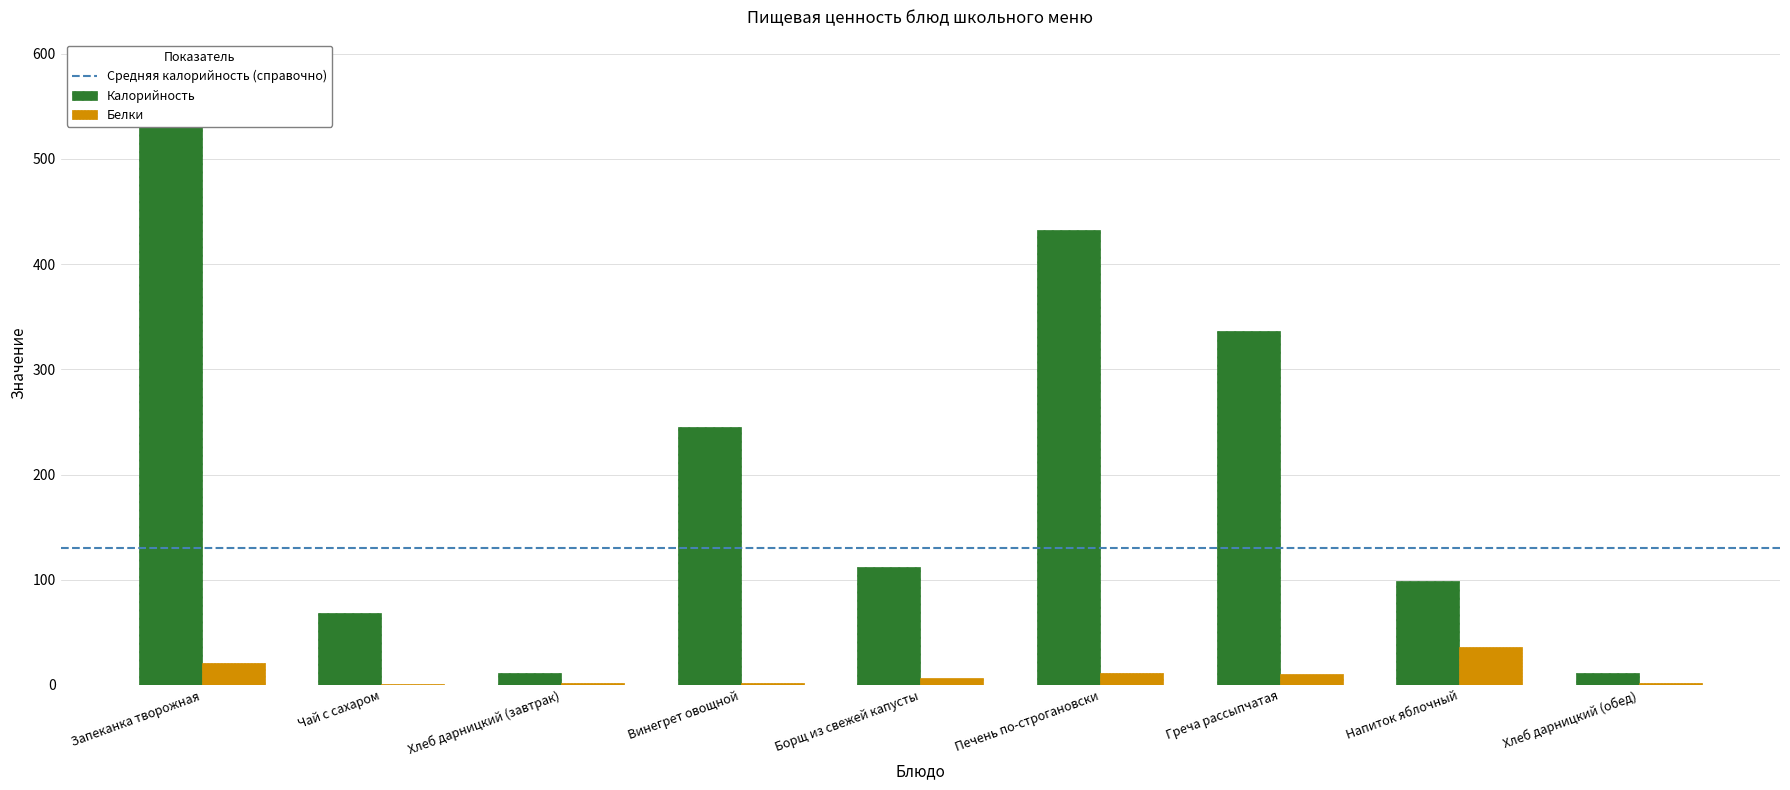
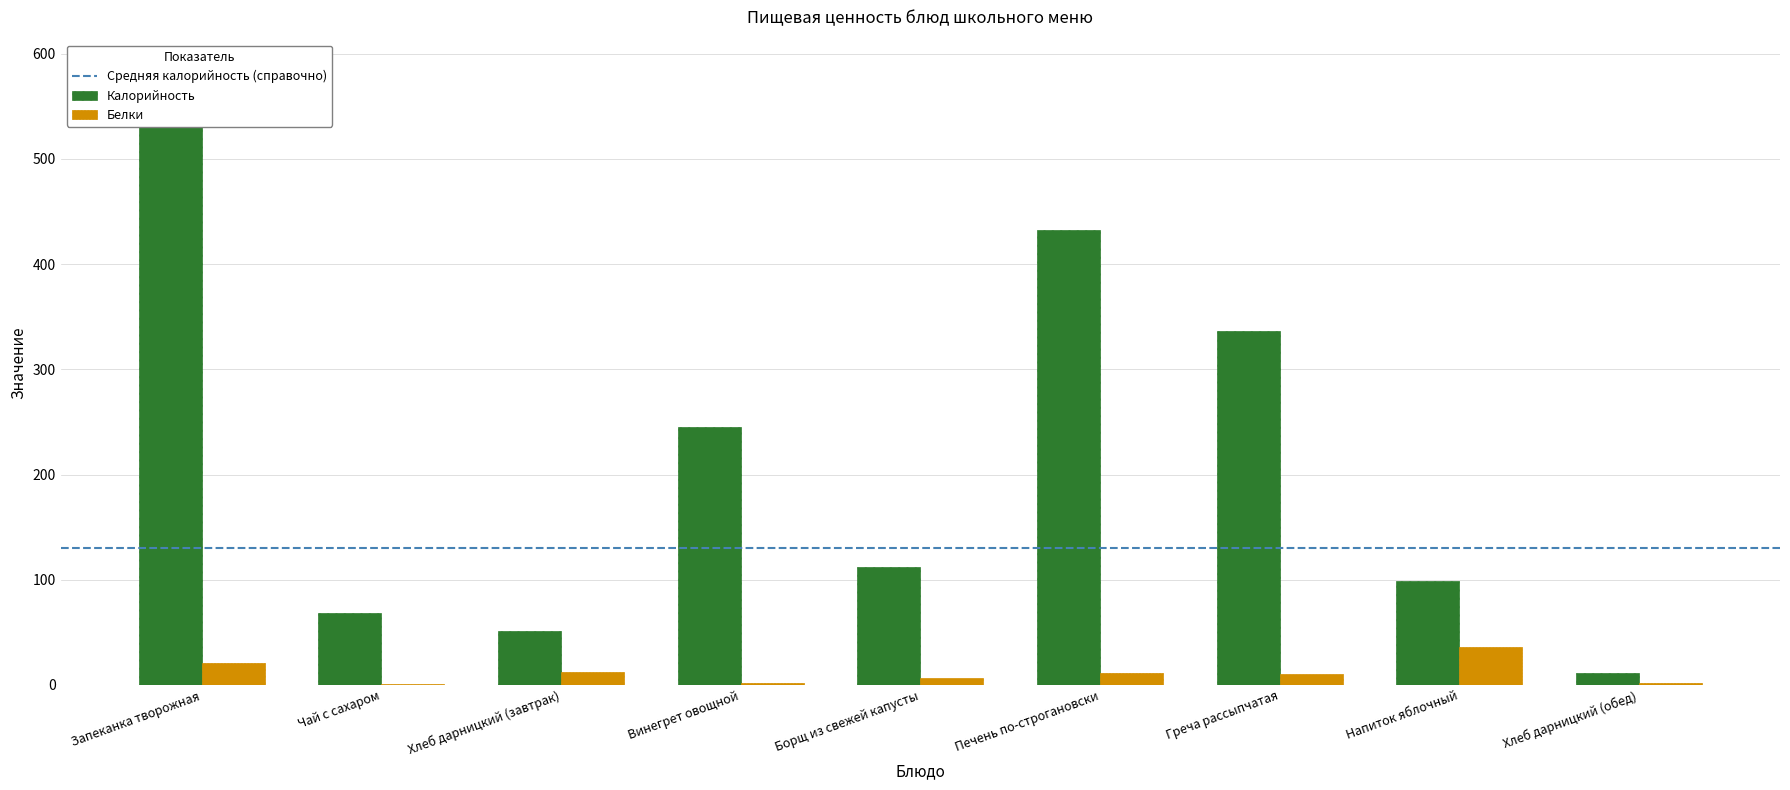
  {
    "Калорийность": {
      "Чай с сахаром": 69,
-     "Хлеб дарницкий (завтрак)": 11,
+     "Хлеб дарницкий (завтрак)": 51,
      "Винегрет овощной": 245,
      "Борщ из свежей капусты": 112,
      "Печень по-строгановски": 432,
      "Греча рассыпчатая": 336,
      "Напиток яблочный": 99,
      "Хлеб дарницкий (обед)": 11
    },
    "Белки": {
      "Запеканка творожная": 21,
-     "Хлеб дарницкий (завтрак)": 2,
+     "Хлеб дарницкий (завтрак)": 12,
      "Борщ из свежей капусты": 6,
      "Печень по-строгановски": 11,
      "Греча рассыпчатая": 11,
      "Напиток яблочный": 36
    }
  }
